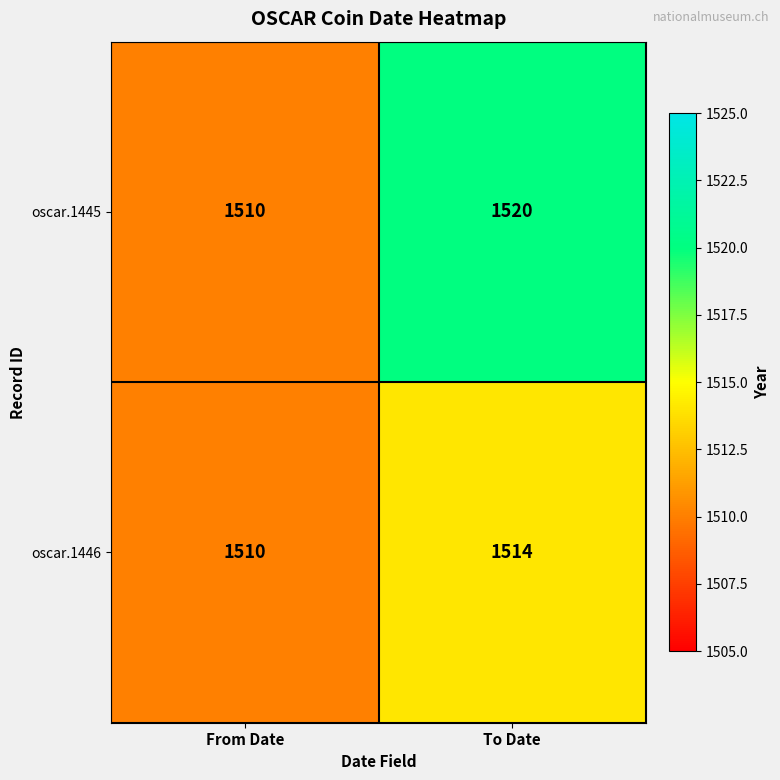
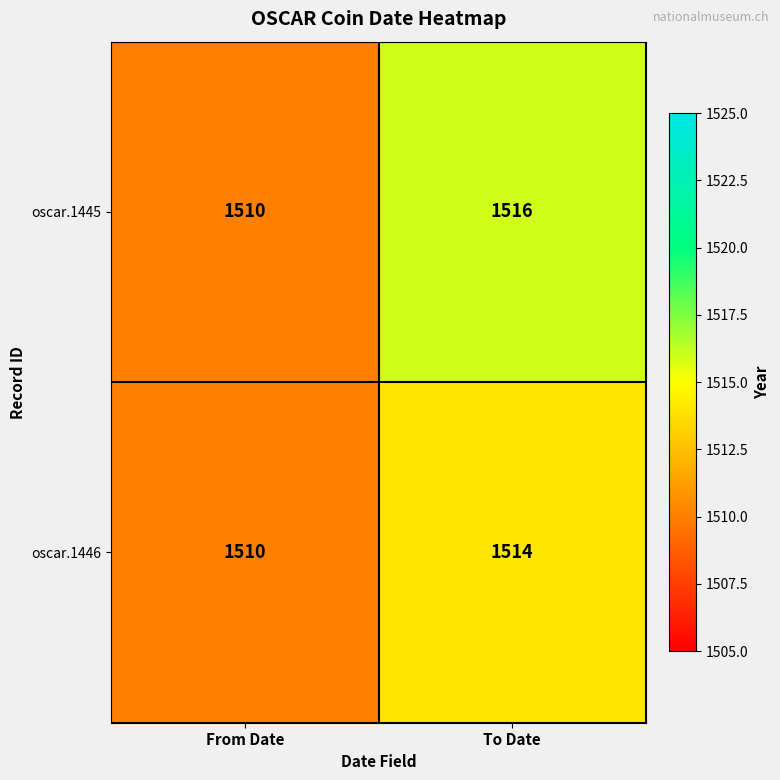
  {
    "oscar.1445": {
      "From Date": 1510,
-     "To Date": 1520
+     "To Date": 1516
    },
    "oscar.1446": {
      "From Date": 1510,
      "To Date": 1514
    }
  }
